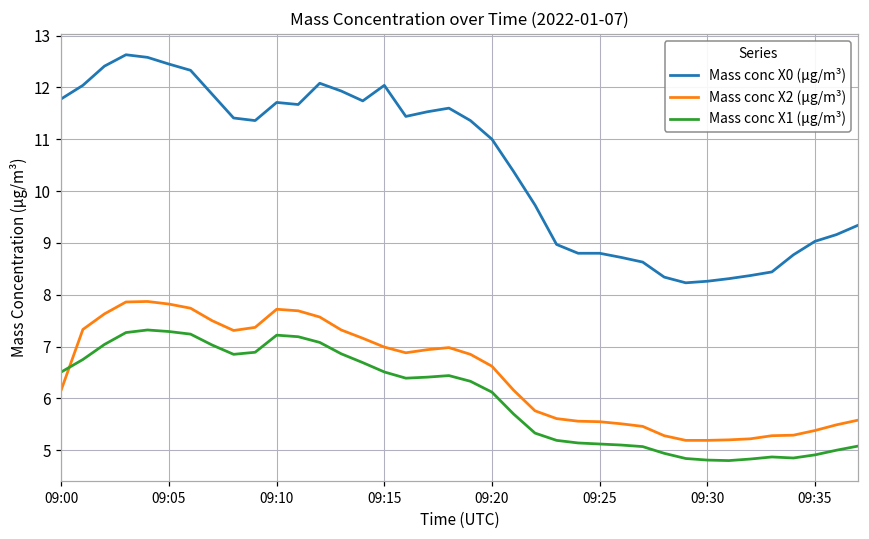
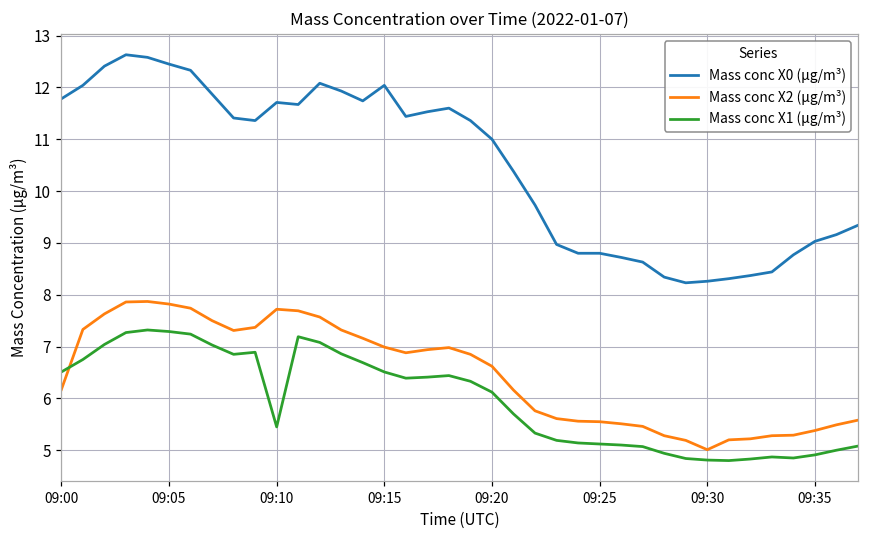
  {
    "Mass conc X0 (μg/m³)": {
      "09:00": 11.8,
      "09:05": 12.5,
      "09:10": 11.7,
      "09:15": 12.0,
      "09:20": 11.0,
      "09:25": 8.8,
      "09:30": 8.3,
      "09:35": 9.0
    },
    "Mass conc X2 (μg/m³)": {
      "09:00": 6.2,
      "09:05": 7.8,
      "09:10": 7.7,
      "09:15": 7.0,
      "09:20": 6.6,
      "09:25": 5.6,
-     "09:30": 5.2,
+     "09:30": 5.0,
      "09:35": 5.4
    },
    "Mass conc X1 (μg/m³)": {
      "09:00": 6.5,
      "09:05": 7.3,
-     "09:10": 7.2,
+     "09:10": 5.5,
      "09:15": 6.5,
      "09:20": 6.1,
      "09:25": 5.1,
      "09:30": 4.8,
      "09:35": 4.9
    }
  }
